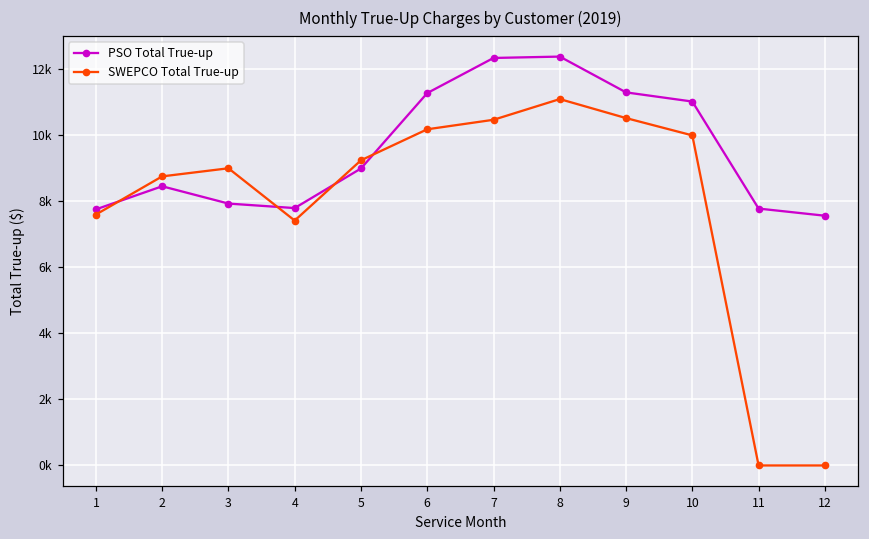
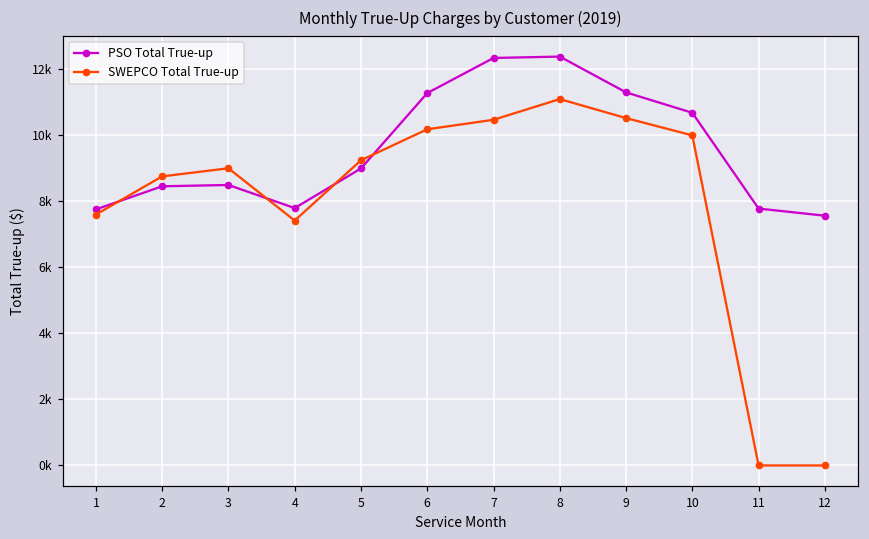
  {
    "PSO Total True-up": {
      "1": 7800,
      "2": 8500,
-     "3": 7900,
+     "3": 8500,
      "4": 7800,
      "5": 9000,
      "6": 11300,
      "7": 12300,
      "8": 12400,
      "9": 11300,
-     "10": 11000,
+     "10": 10700,
      "11": 7800,
      "12": 7600
    },
    "SWEPCO Total True-up": {
      "1": 7600,
      "2": 8800,
      "3": 9000,
      "4": 7400,
      "5": 9200,
      "6": 10200,
      "7": 10500,
      "8": 11100,
      "9": 10500,
      "10": 10000,
      "11": 0,
      "12": 0
    }
  }
